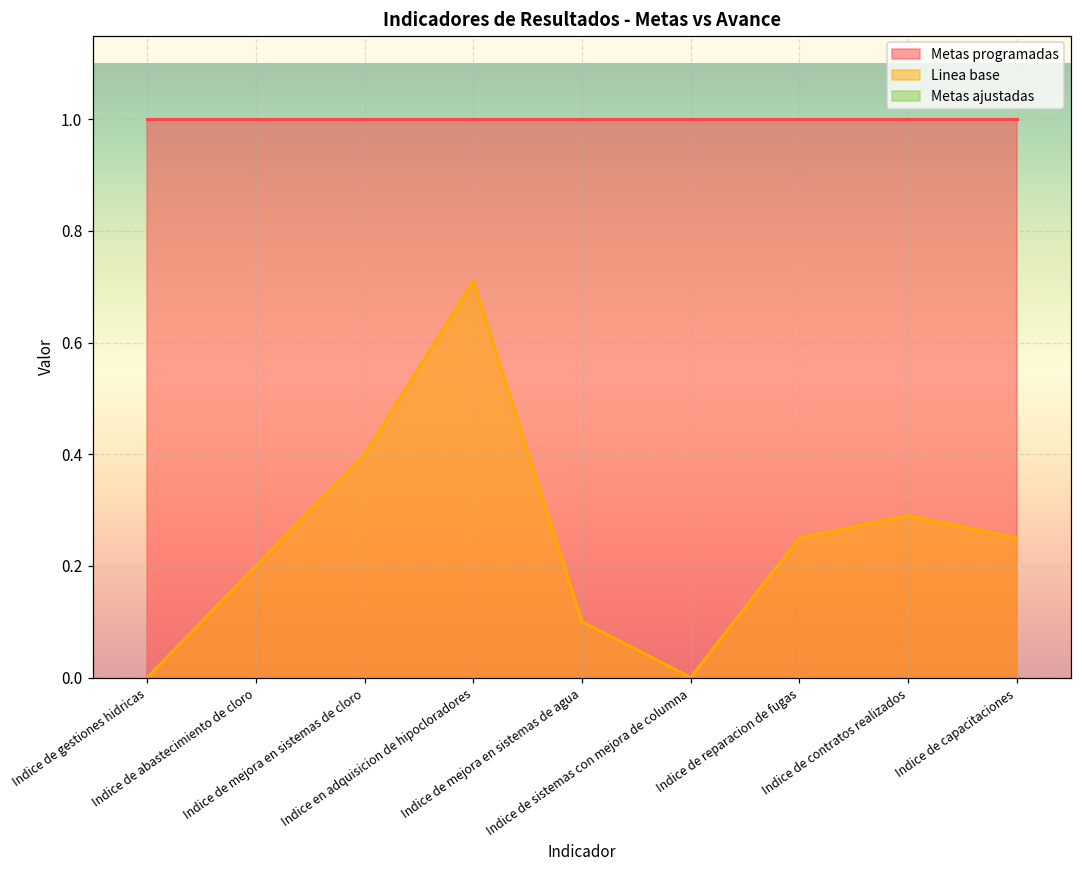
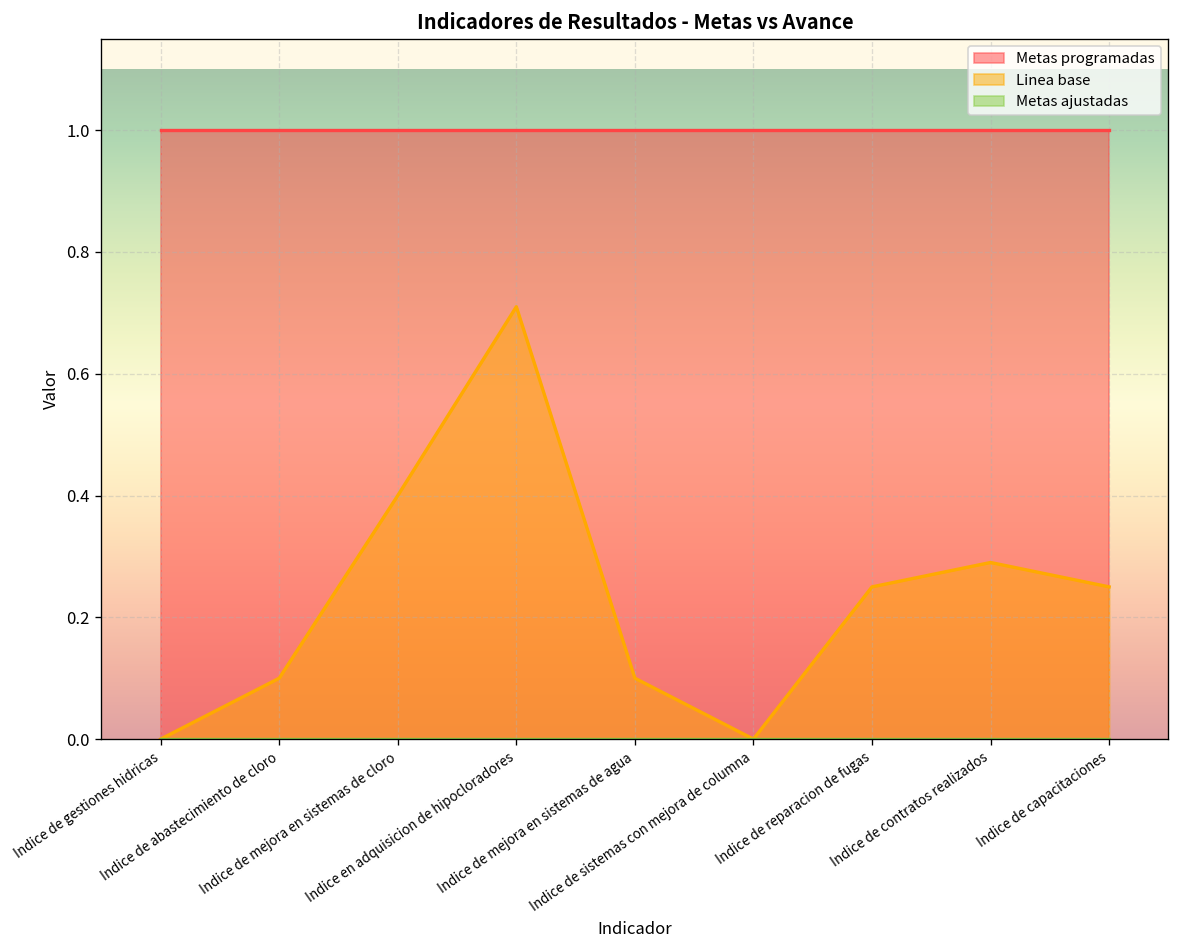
  {
    "Metas programadas": {
      "Indice de gestiones hidricas": 1.0,
      "Indice de abastecimiento de cloro": 1.0,
      "Indice de mejora en sistemas de cloro": 1.0,
      "Indice en adquisicion de hipocloradores": 1.0,
      "Indice de mejora en sistemas de agua": 1.0,
      "Indice de sistemas con mejora de columna": 1.0,
      "Indice de reparacion de fugas": 1.0,
      "Indice de contratos realizados": 1.0,
      "Indice de capacitaciones": 1.0
    },
    "Linea base": {
-     "Indice de abastecimiento de cloro": 0.2,
+     "Indice de abastecimiento de cloro": 0.1,
      "Indice de mejora en sistemas de cloro": 0.4,
      "Indice en adquisicion de hipocloradores": 0.71,
      "Indice de mejora en sistemas de agua": 0.1,
      "Indice de reparacion de fugas": 0.25,
      "Indice de contratos realizados": 0.29,
      "Indice de capacitaciones": 0.25
    },
    "Metas ajustadas": {
      "Indice de abastecimiento de cloro": 0.0,
      "Indice de mejora en sistemas de cloro": 0.0,
      "Indice en adquisicion de hipocloradores": 0.0,
      "Indice de mejora en sistemas de agua": 0.0,
      "Indice de reparacion de fugas": 0.0,
      "Indice de contratos realizados": 0.0,
      "Indice de capacitaciones": 0.0
    }
  }
